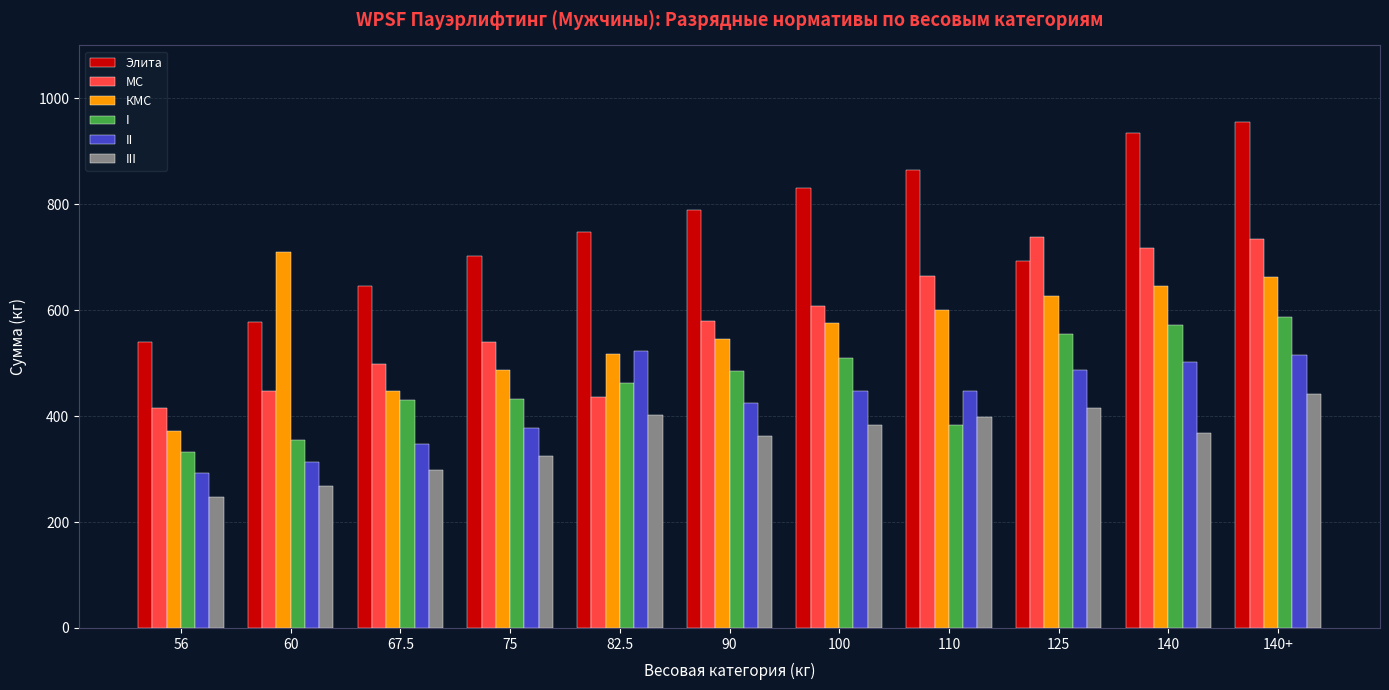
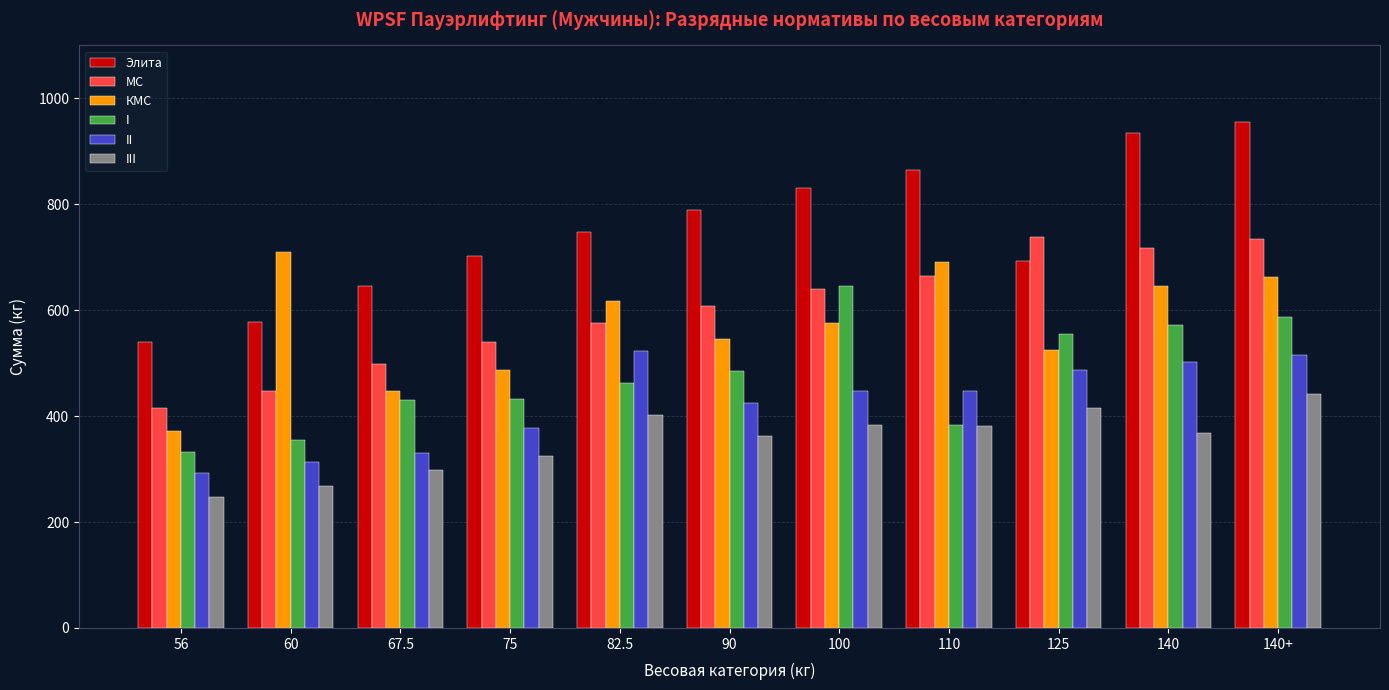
  {
    "Элита": {
      "56": 540,
      "60": 580,
      "67.5": 650,
      "75": 700,
      "82.5": 750,
      "90": 790,
      "100": 830,
      "110": 870,
      "125": 690,
      "140": 940,
      "140+": 960
    },
    "МС": {
      "56": 420,
      "60": 450,
      "67.5": 500,
      "75": 540,
-     "82.5": 440,
-     "90": 580,
-     "100": 610,
+     "82.5": 580,
+     "90": 610,
+     "100": 640,
      "110": 670,
      "125": 740,
      "140": 720,
      "140+": 740
    },
    "КМС": {
      "56": 370,
      "60": 710,
      "67.5": 450,
      "75": 490,
-     "82.5": 520,
+     "82.5": 620,
      "90": 550,
      "100": 580,
-     "110": 600,
-     "125": 630,
+     "110": 690,
+     "125": 520,
      "140": 650,
      "140+": 660
    },
    "I": {
      "56": 330,
      "60": 360,
      "67.5": 430,
      "75": 430,
      "82.5": 460,
      "90": 490,
-     "100": 510,
+     "100": 650,
      "110": 380,
      "125": 560,
      "140": 570,
      "140+": 590
    },
    "II": {
      "56": 290,
      "60": 310,
-     "67.5": 350,
+     "67.5": 330,
      "75": 380,
      "82.5": 520,
      "90": 430,
      "100": 450,
      "110": 450,
      "125": 490,
      "140": 500,
      "140+": 520
    },
    "III": {
      "56": 250,
      "60": 270,
      "67.5": 300,
      "75": 330,
      "82.5": 400,
      "90": 360,
      "100": 380,
-     "110": 400,
+     "110": 380,
      "125": 420,
      "140": 370,
      "140+": 440
    }
  }
